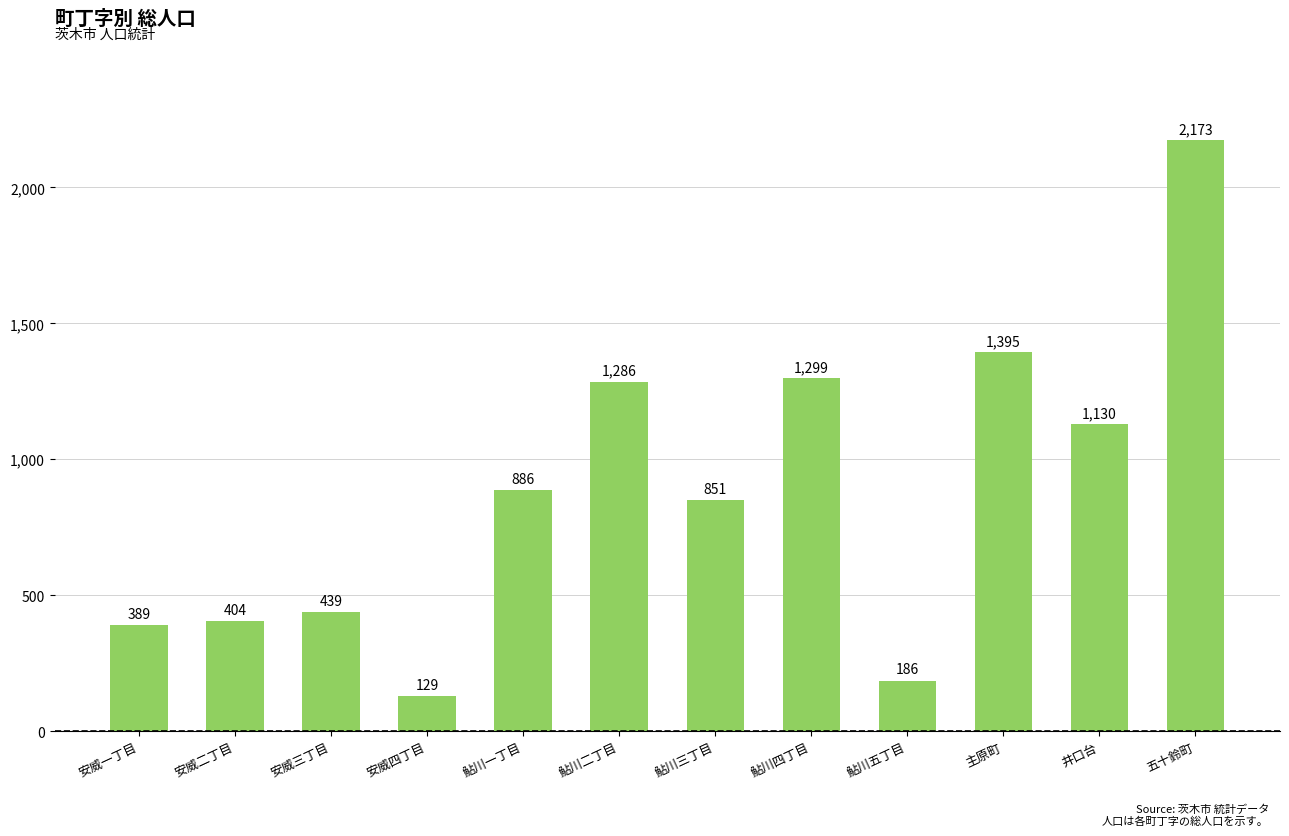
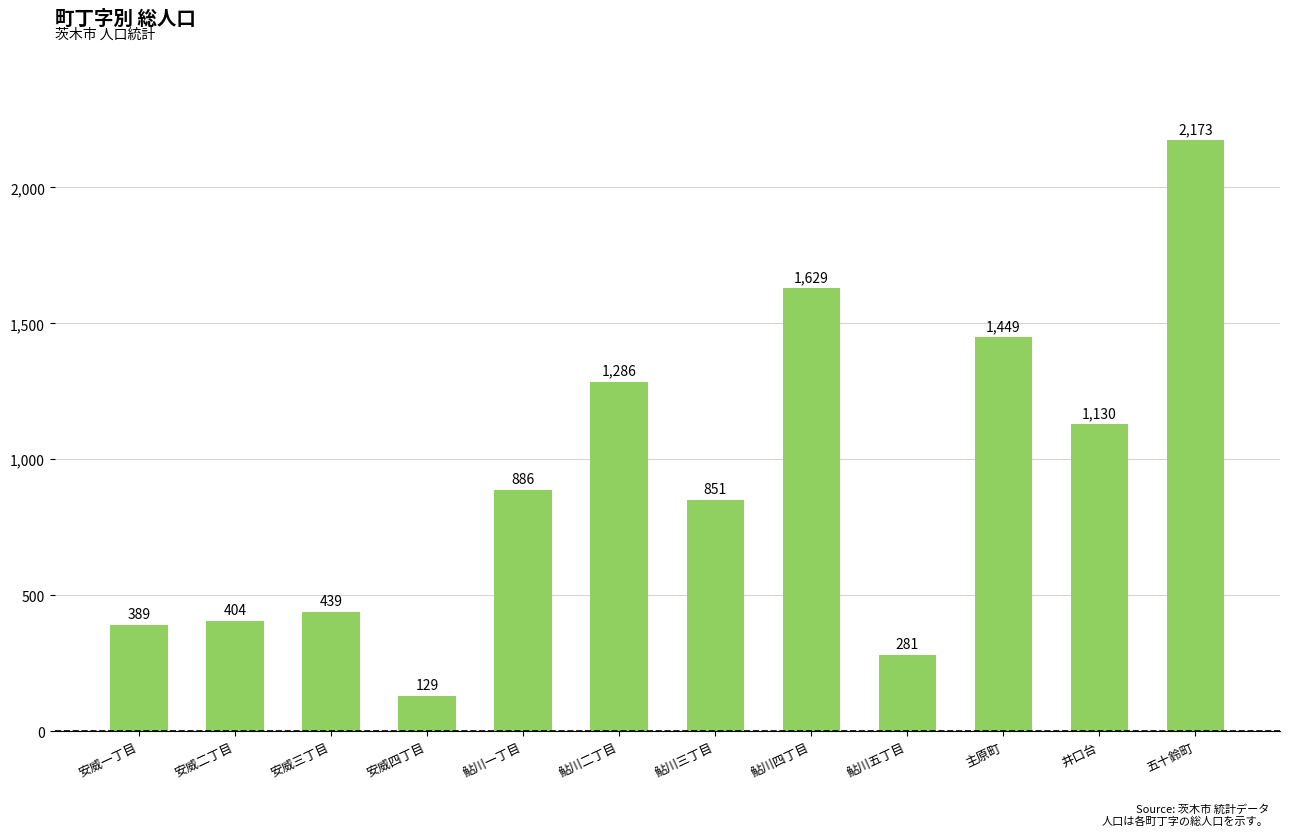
  {
    "安威一丁目": "389",
    "安威二丁目": "404",
    "安威三丁目": "439",
    "安威四丁目": "129",
    "鮎川一丁目": "886",
    "鮎川二丁目": "1,286",
    "鮎川三丁目": "851",
-   "鮎川四丁目": "1,299",
-   "鮎川五丁目": "186",
-   "主原町": "1,395",
+   "鮎川四丁目": "1,629",
+   "鮎川五丁目": "281",
+   "主原町": "1,449",
    "井口台": "1,130",
    "五十鈴町": "2,173"
  }
